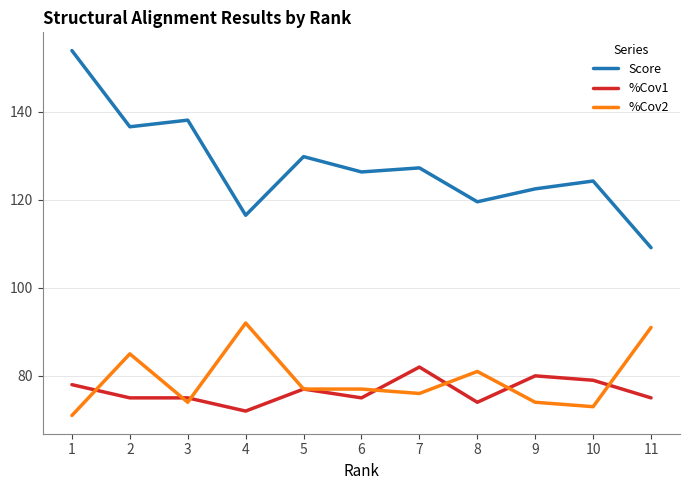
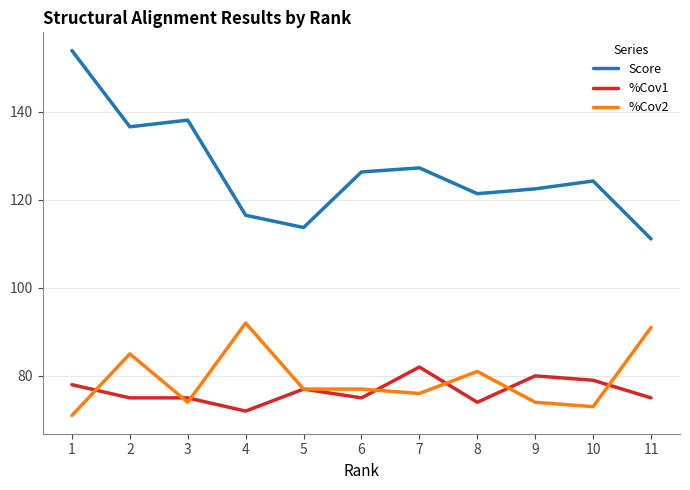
  {
    "Score": {
      "1": 154,
      "2": 137,
      "3": 138,
      "4": 116,
-     "5": 130,
+     "5": 114,
      "6": 126,
      "7": 127,
-     "8": 120,
+     "8": 121,
      "9": 122,
      "10": 124,
-     "11": 109
+     "11": 111
    },
    "%Cov1": {
      "1": 78,
      "2": 75,
      "3": 75,
      "4": 72,
      "6": 75,
      "7": 82,
      "8": 74,
      "9": 80,
      "10": 79,
      "11": 75
    },
    "%Cov2": {
      "1": 71,
      "2": 85,
      "3": 74,
      "4": 92,
      "6": 77,
      "7": 76,
      "8": 81,
      "9": 74,
      "10": 73,
      "11": 91
    }
  }
